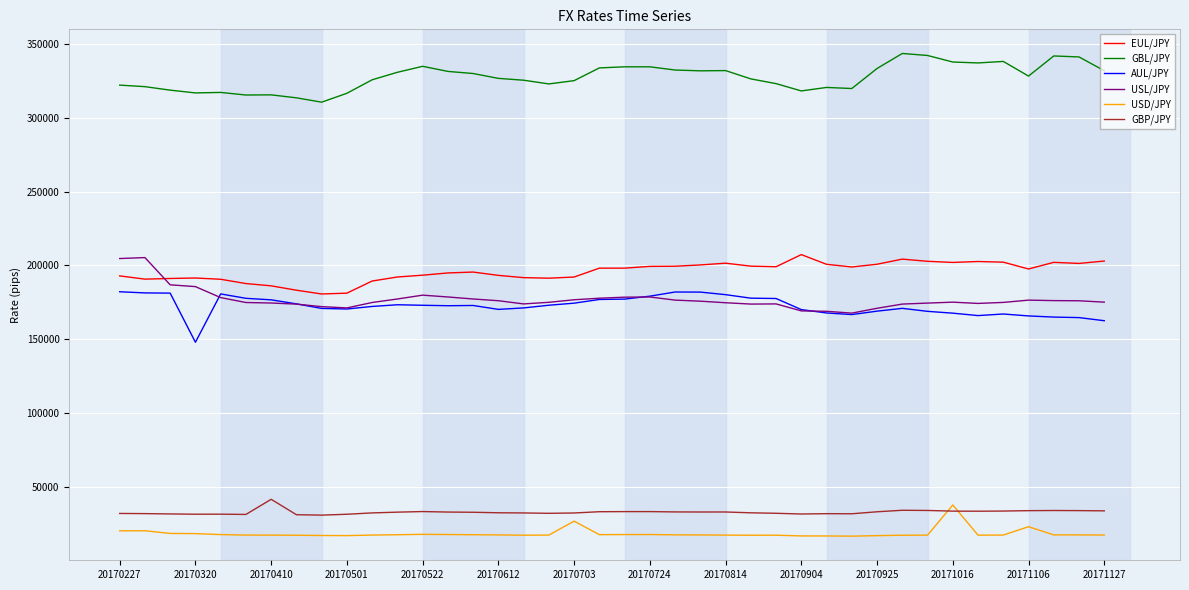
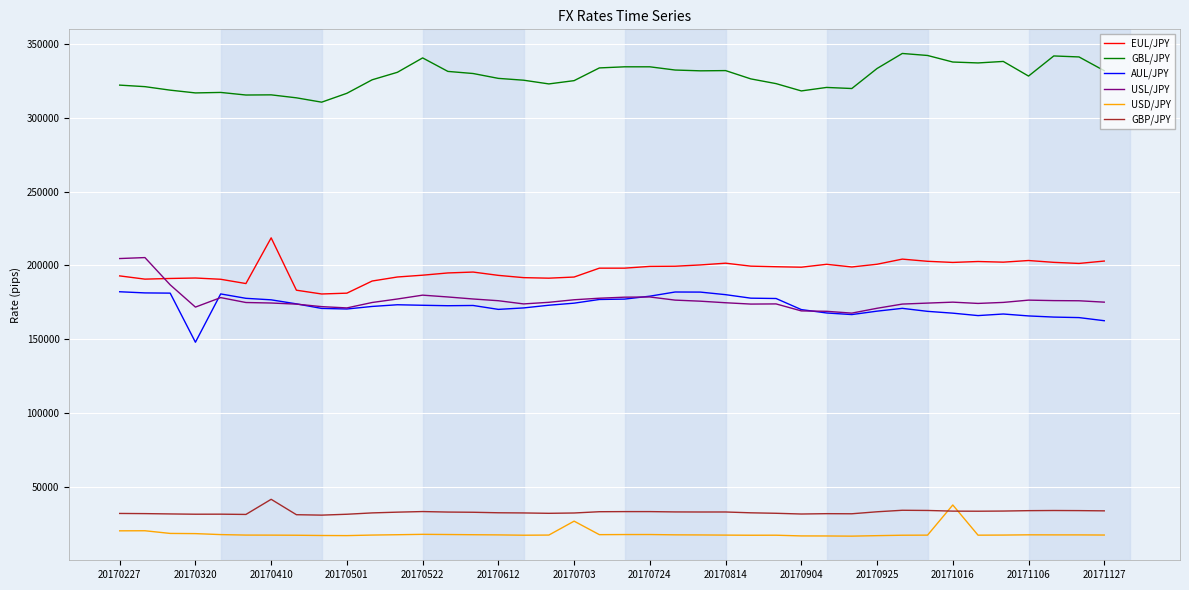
  {
    "EUL/JPY": {
      "20170227": 193000,
      "20170320": 191000,
-     "20170410": 186000,
+     "20170410": 219000,
      "20170501": 181000,
      "20170522": 193000,
      "20170612": 193000,
      "20170703": 192000,
      "20170724": 199000,
      "20170814": 202000,
-     "20170904": 207000,
+     "20170904": 199000,
      "20170925": 201000,
      "20171016": 202000,
-     "20171106": 198000,
+     "20171106": 203000,
      "20171127": 203000
    },
    "GBL/JPY": {
      "20170227": 322000,
      "20170320": 317000,
      "20170410": 315000,
      "20170501": 317000,
-     "20170522": 335000,
+     "20170522": 340000,
      "20170612": 327000,
      "20170703": 325000,
      "20170724": 334000,
      "20170814": 332000,
      "20170904": 318000,
      "20170925": 333000,
      "20171016": 338000,
      "20171106": 328000
    },
    "AUL/JPY": {
      "20170227": 182000,
      "20170320": 148000,
      "20170410": 177000,
      "20170522": 173000,
      "20170612": 170000,
      "20170703": 174000,
      "20170814": 180000,
      "20170925": 169000,
      "20171016": 168000,
      "20171106": 166000,
      "20171127": 163000
    },
    "USL/JPY": {
      "20170227": 205000,
-     "20170320": 186000,
+     "20170320": 172000,
      "20170410": 175000,
      "20170522": 180000,
      "20170612": 176000,
      "20170703": 177000,
      "20170814": 175000,
      "20170925": 171000,
      "20171016": 175000,
      "20171106": 177000,
      "20171127": 175000
    },
    "USD/JPY": {
      "20170227": 20000,
      "20170320": 19000,
      "20170410": 17000,
      "20170501": 17000,
      "20170522": 18000,
      "20170612": 18000,
      "20170703": 27000,
      "20170724": 18000,
      "20170814": 17000,
      "20170904": 17000,
      "20170925": 17000,
      "20171016": 38000,
-     "20171106": 23000,
+     "20171106": 18000,
      "20171127": 18000
    },
    "GBP/JPY": {
      "20170227": 32000,
      "20170320": 32000,
      "20170410": 42000,
      "20170501": 32000,
      "20170522": 33000,
      "20170612": 33000,
      "20170703": 32000,
      "20170724": 33000,
      "20170814": 33000,
      "20170904": 32000,
      "20170925": 33000,
      "20171016": 34000,
      "20171106": 34000,
      "20171127": 34000
    }
  }
